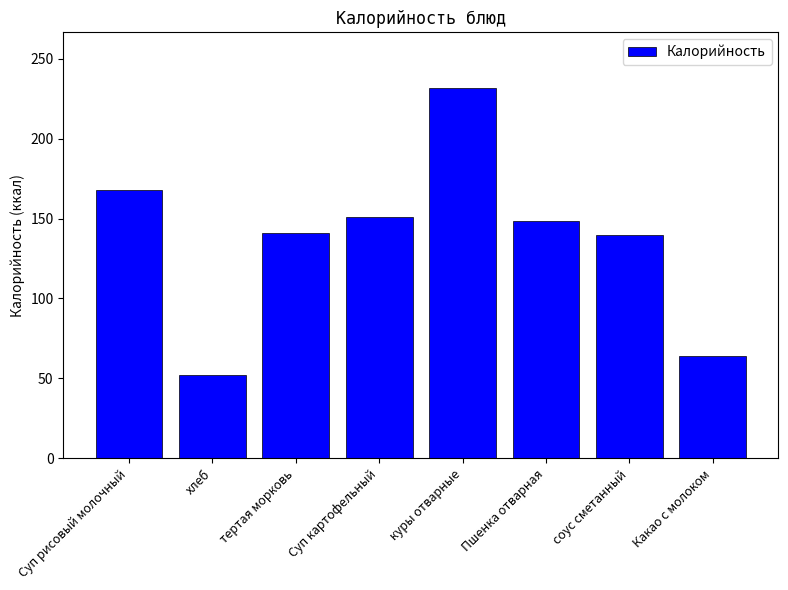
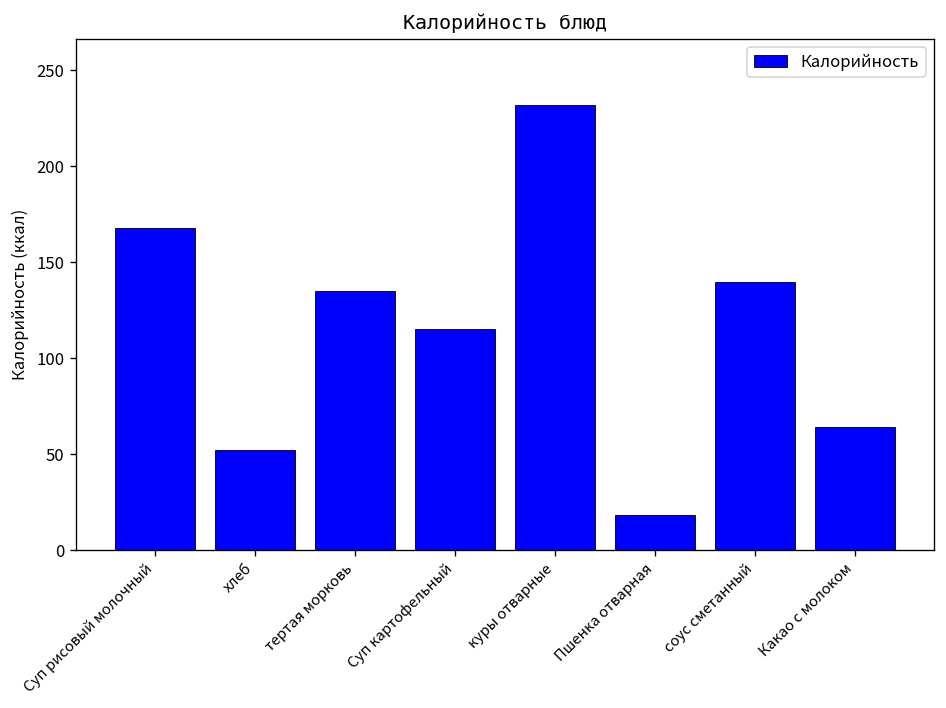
  {
    "Суп рисовый молочный": 168,
    "хлеб": 52,
-   "тертая морковь": 141,
-   "Суп картофельный": 151,
+   "тертая морковь": 135,
+   "Суп картофельный": 115,
    "куры отварные": 232,
-   "Пшенка отварная": 149,
+   "Пшенка отварная": 18,
    "соус сметанный": 140,
    "Какао с молоком": 64
  }
